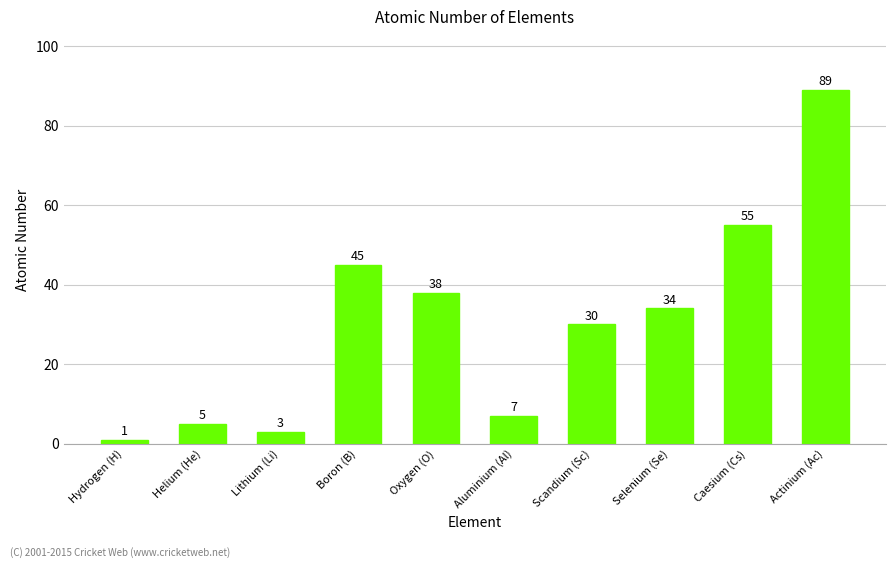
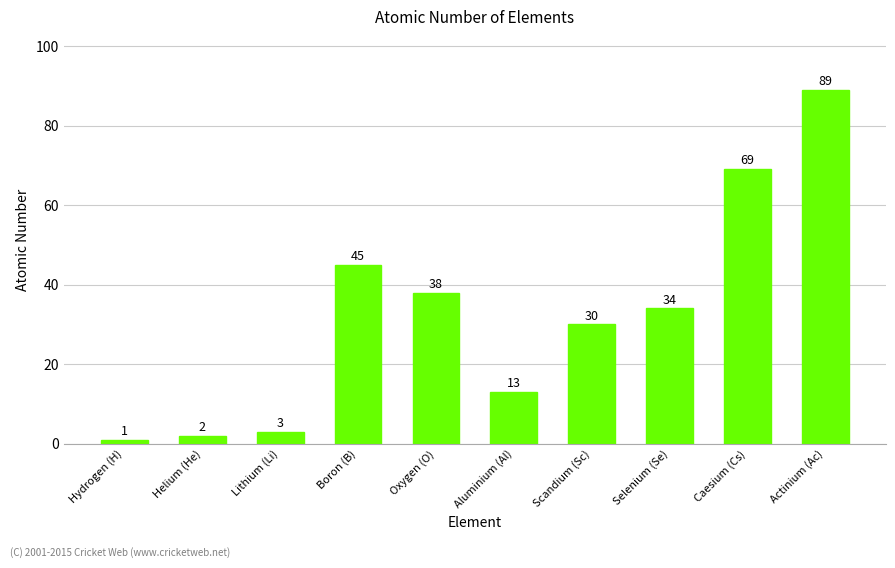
  {
    "Hydrogen (H)": 1,
-   "Helium (He)": 5,
+   "Helium (He)": 2,
    "Lithium (Li)": 3,
    "Boron (B)": 45,
    "Oxygen (O)": 38,
-   "Aluminium (Al)": 7,
+   "Aluminium (Al)": 13,
    "Scandium (Sc)": 30,
    "Selenium (Se)": 34,
-   "Caesium (Cs)": 55,
+   "Caesium (Cs)": 69,
    "Actinium (Ac)": 89
  }
